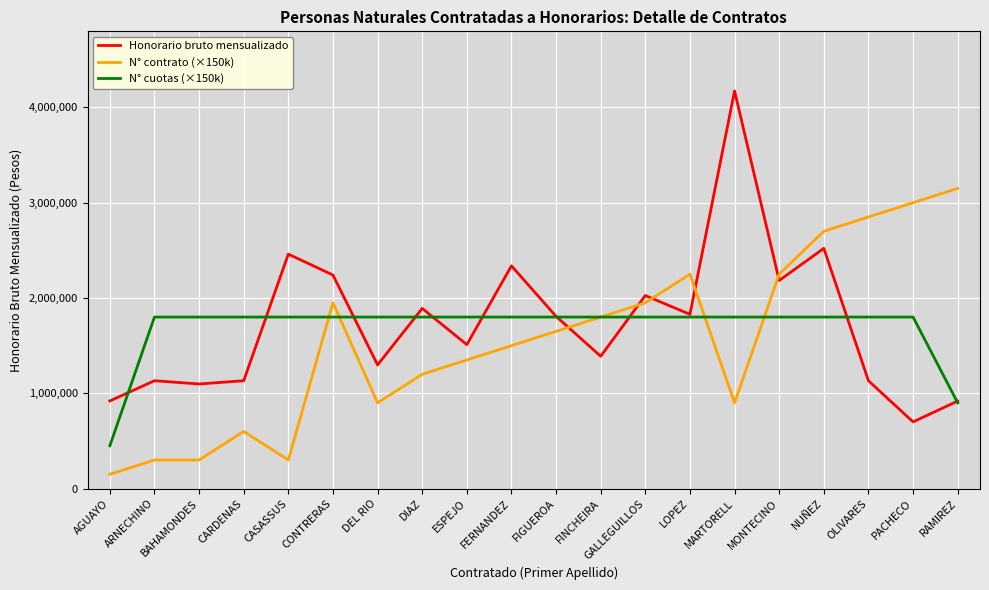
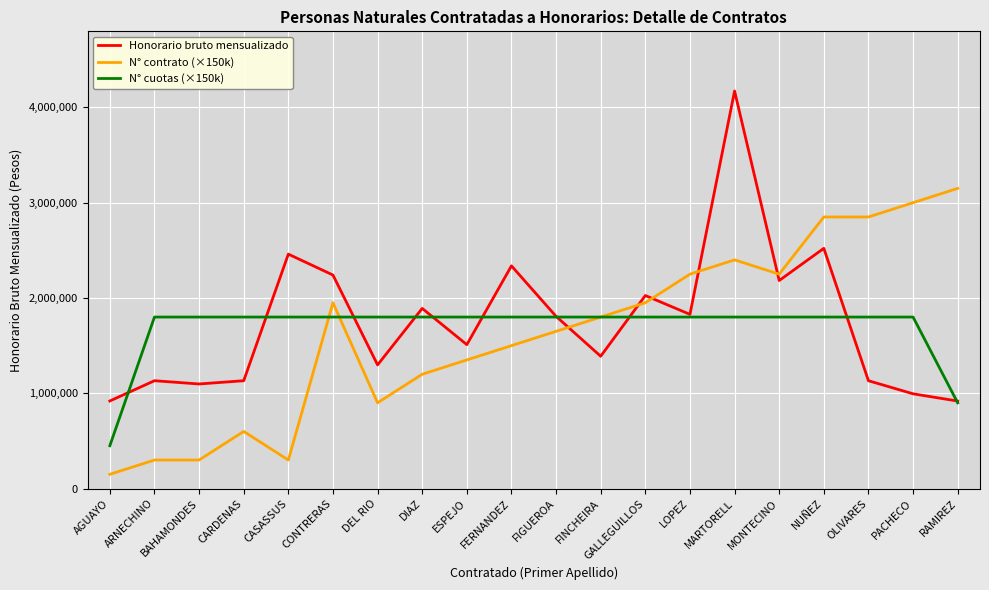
  {
    "Honorario bruto mensualizado": {
      "AGUAYO": "900,000",
      "ARNECHINO": "1,100,000",
      "BAHAMONDES": "1,100,000",
      "CARDENAS": "1,100,000",
      "CASASSUS": "2,500,000",
      "CONTRERAS": "2,200,000",
      "DEL RIO": "1,300,000",
      "DIAZ": "1,900,000",
      "ESPEJO": "1,500,000",
      "FERNANDEZ": "2,300,000",
      "FINCHEIRA": "1,400,000",
      "GALLEGUILLOS": "2,000,000",
      "LOPEZ": "1,800,000",
      "MARTORELL": "4,200,000",
      "MONTECINO": "2,200,000",
      "NUÑEZ": "2,500,000",
      "OLIVARES": "1,100,000",
-     "PACHECO": "700,000"
+     "PACHECO": "1,000,000"
    },
    "N° contrato (×150k)": {
      "AGUAYO": "200,000",
      "ARNECHINO": "300,000",
      "BAHAMONDES": "300,000",
      "CARDENAS": "600,000",
      "CASASSUS": "300,000",
      "CONTRERAS": "2,000,000",
      "DEL RIO": "900,000",
      "DIAZ": "1,200,000",
      "ESPEJO": "1,400,000",
      "FERNANDEZ": "1,500,000",
      "FIGUEROA": "1,700,000",
      "GALLEGUILLOS": "2,000,000",
      "LOPEZ": "2,300,000",
-     "MARTORELL": "900,000",
+     "MARTORELL": "2,400,000",
      "MONTECINO": "2,300,000",
-     "NUÑEZ": "2,700,000",
+     "NUÑEZ": "2,900,000",
      "OLIVARES": "2,900,000",
      "PACHECO": "3,000,000",
      "RAMIREZ": "3,200,000"
    },
    "N° cuotas (×150k)": {
      "AGUAYO": "500,000",
      "ARNECHINO": "1,800,000",
      "BAHAMONDES": "1,800,000",
      "CARDENAS": "1,800,000",
      "CASASSUS": "1,800,000",
      "CONTRERAS": "1,800,000",
      "DEL RIO": "1,800,000",
      "DIAZ": "1,800,000",
      "ESPEJO": "1,800,000",
      "FERNANDEZ": "1,800,000",
      "GALLEGUILLOS": "1,800,000",
      "LOPEZ": "1,800,000",
      "MARTORELL": "1,800,000",
      "MONTECINO": "1,800,000",
      "NUÑEZ": "1,800,000",
      "OLIVARES": "1,800,000",
      "PACHECO": "1,800,000"
    }
  }
